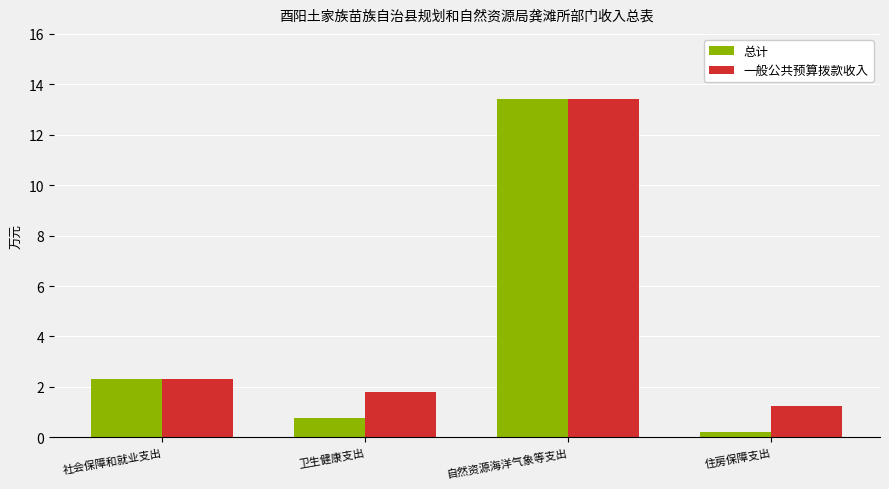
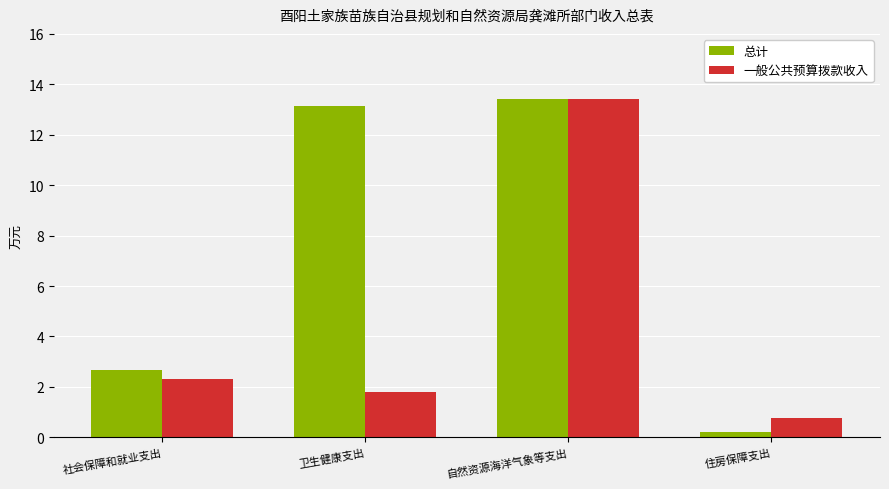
  {
    "总计": {
-     "社会保障和就业支出": 2.3,
-     "卫生健康支出": 0.8,
+     "社会保障和就业支出": 2.7,
+     "卫生健康支出": 13.2,
      "自然资源海洋气象等支出": 13.4,
      "住房保障支出": 0.2
    },
    "一般公共预算拨款收入": {
      "社会保障和就业支出": 2.3,
      "卫生健康支出": 1.8,
      "自然资源海洋气象等支出": 13.4,
-     "住房保障支出": 1.2
+     "住房保障支出": 0.8
    }
  }
